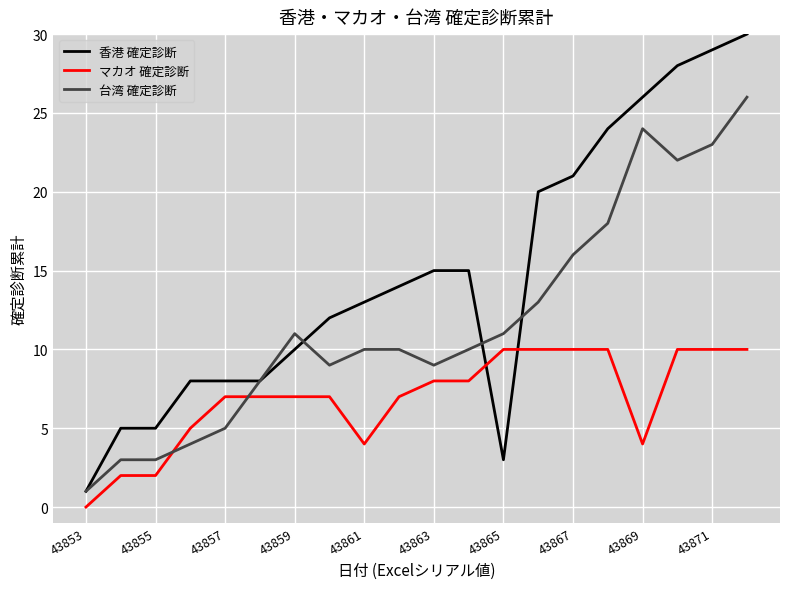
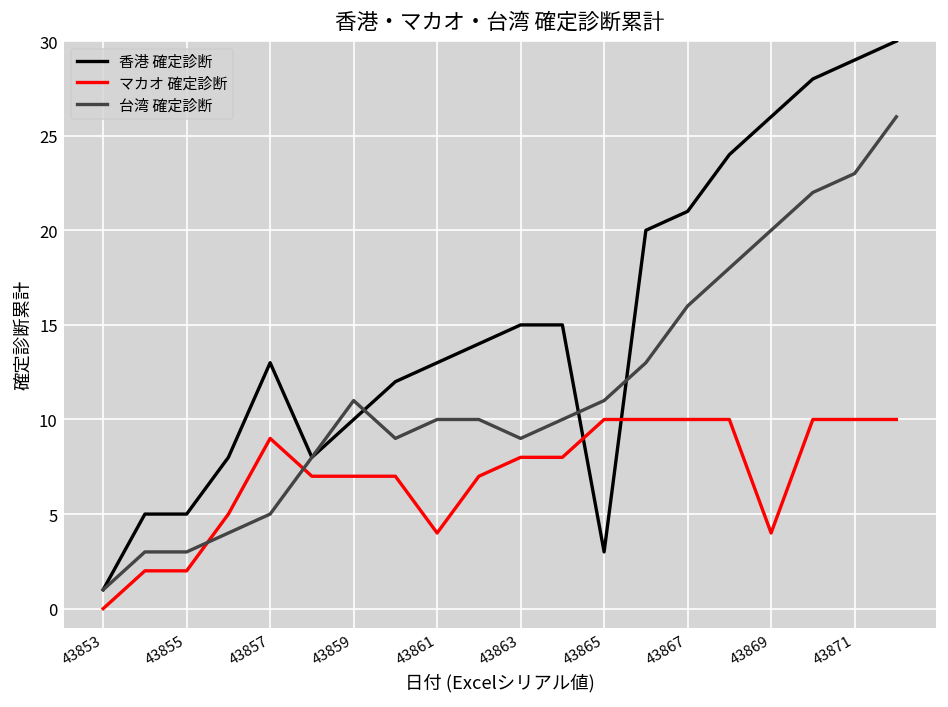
  {
    "香港 確定診断": {
      "43855": 5,
-     "43857": 8,
+     "43857": 13,
      "43859": 10,
      "43861": 13,
      "43863": 15,
      "43865": 3,
      "43867": 21,
      "43869": 26,
      "43871": 29
    },
    "マカオ 確定診断": {
      "43853": 0,
      "43855": 2,
-     "43857": 7,
+     "43857": 9,
      "43859": 7,
      "43861": 4,
      "43863": 8,
      "43865": 10,
      "43867": 10,
      "43869": 4,
      "43871": 10
    },
    "台湾 確定診断": {
      "43855": 3,
      "43857": 5,
      "43859": 11,
      "43861": 10,
      "43863": 9,
      "43865": 11,
      "43867": 16,
-     "43869": 24,
+     "43869": 20,
      "43871": 23
    }
  }
